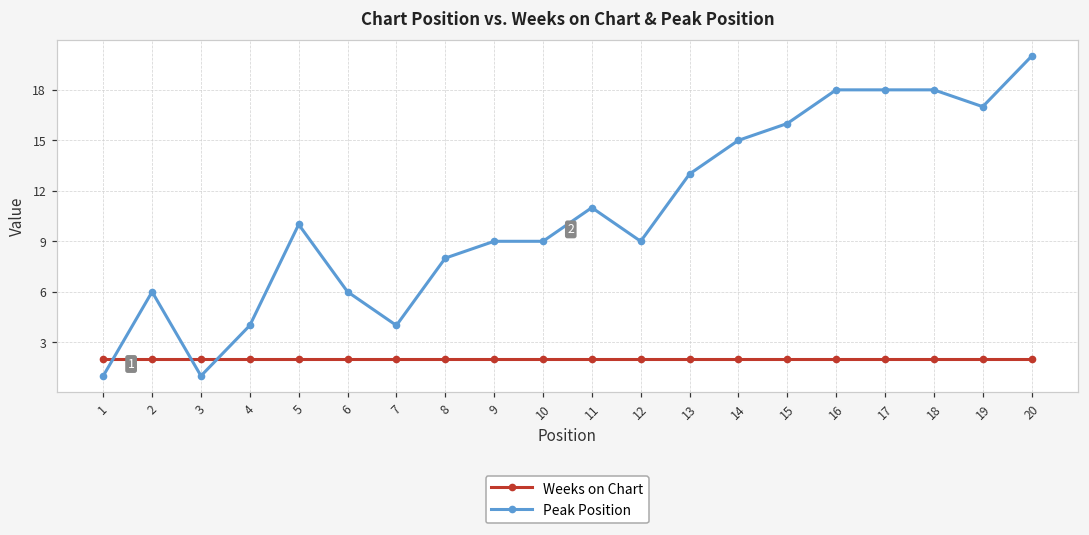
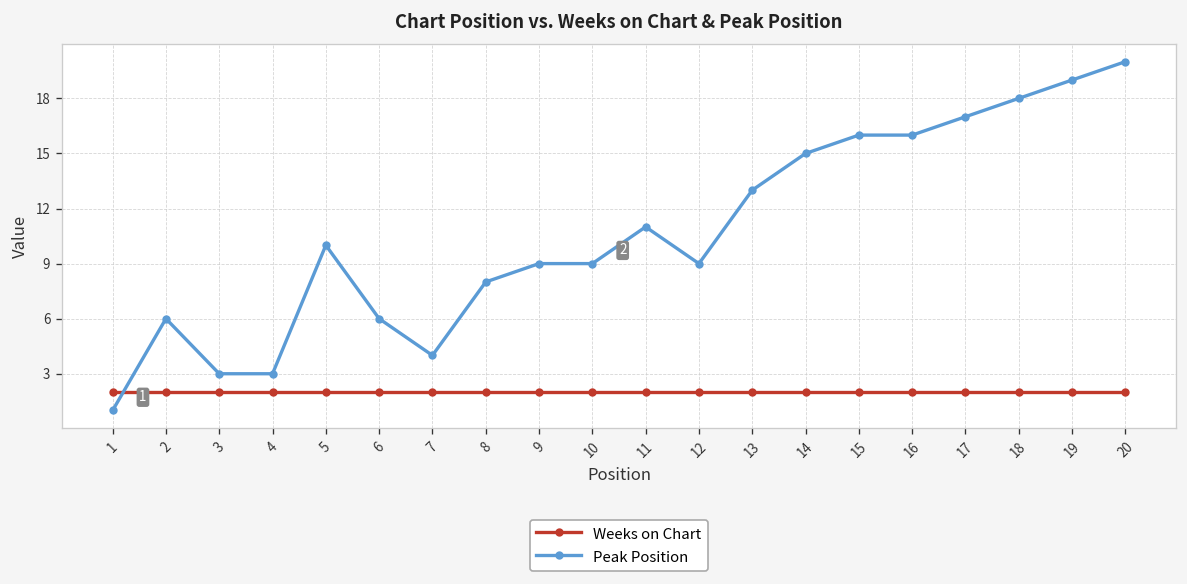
  {
    "Weeks on Chart": {
      "1": 2,
      "3": 2,
      "4": 2,
      "5": 2,
      "6": 2,
      "7": 2,
      "8": 2,
      "9": 2,
      "10": 2,
      "11": 2,
      "12": 2,
      "13": 2,
      "14": 2,
      "15": 2,
      "16": 2,
      "17": 2,
      "18": 2,
      "19": 2,
      "20": 2
    },
    "Peak Position": {
      "2": 6,
-     "3": 1,
-     "4": 4,
+     "3": 3,
+     "4": 3,
      "5": 10,
      "6": 6,
      "7": 4,
      "8": 8,
      "9": 9,
      "10": 9,
      "12": 9,
      "13": 13,
      "14": 15,
      "15": 16,
-     "16": 18,
-     "17": 18,
+     "16": 16,
+     "17": 17,
      "18": 18,
-     "19": 17,
+     "19": 19,
      "20": 20
    }
  }
